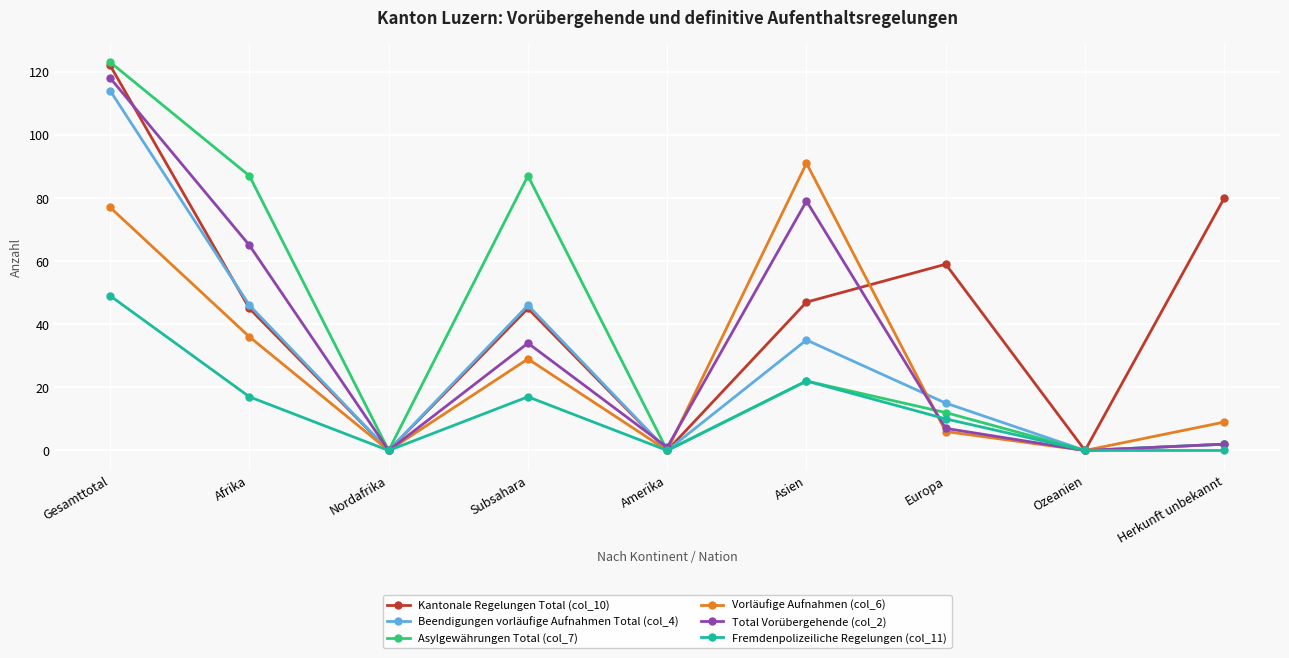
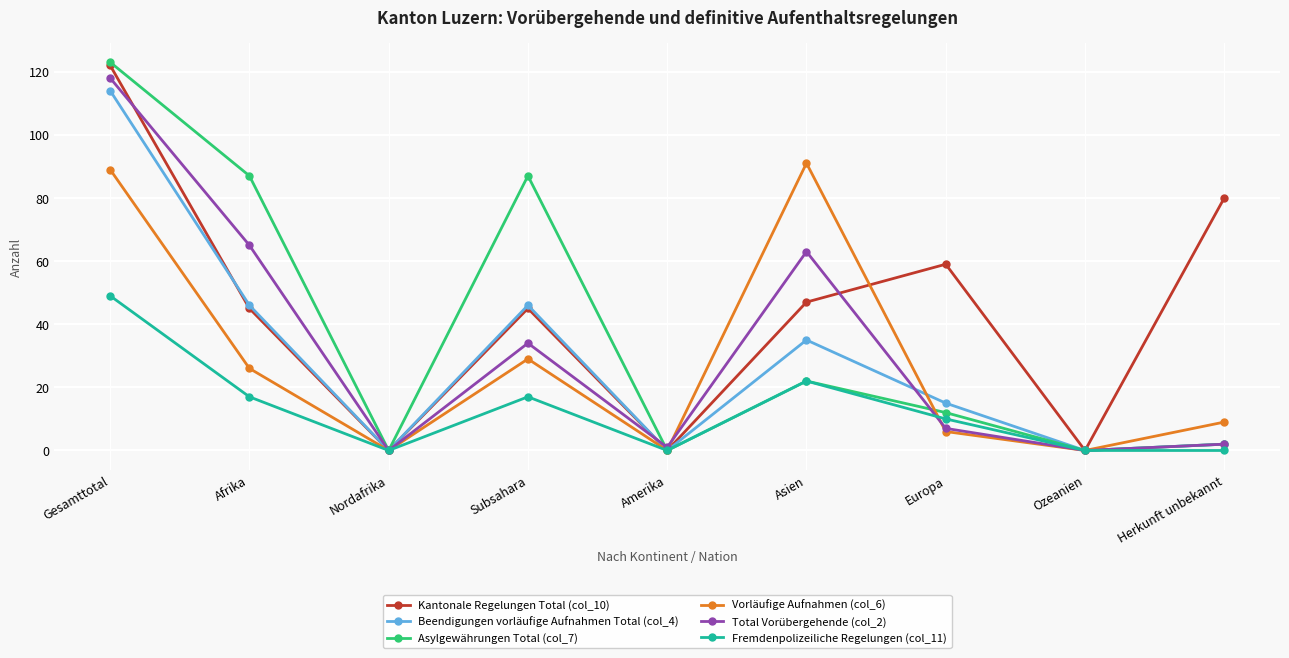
  {
    "Kantonale Regelungen Total (col_10)": {
      "Gesamttotal": 122,
      "Afrika": 45,
      "Subsahara": 45,
      "Asien": 47,
      "Europa": 59,
      "Herkunft unbekannt": 80
    },
    "Beendigungen vorläufige Aufnahmen Total (col_4)": {
      "Gesamttotal": 114,
      "Afrika": 46,
      "Subsahara": 46,
      "Asien": 35,
      "Europa": 15
    },
    "Vorläufige Aufnahmen (col_6)": {
-     "Gesamttotal": 77,
-     "Afrika": 36,
+     "Gesamttotal": 89,
+     "Afrika": 26,
      "Subsahara": 29,
      "Asien": 91,
      "Europa": 6,
      "Herkunft unbekannt": 9
    },
    "Total Vorübergehende (col_2)": {
      "Gesamttotal": 118,
      "Afrika": 65,
      "Subsahara": 34,
      "Amerika": 1,
-     "Asien": 79,
+     "Asien": 63,
      "Europa": 7
    }
  }
